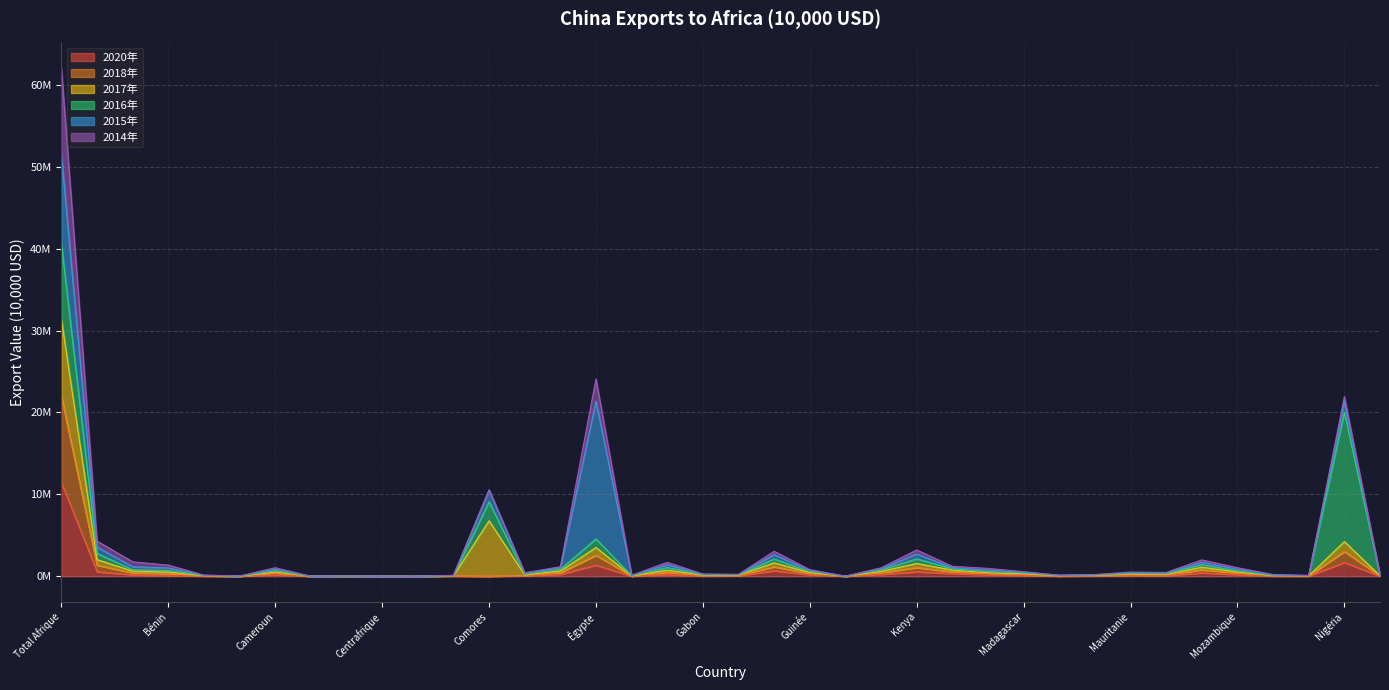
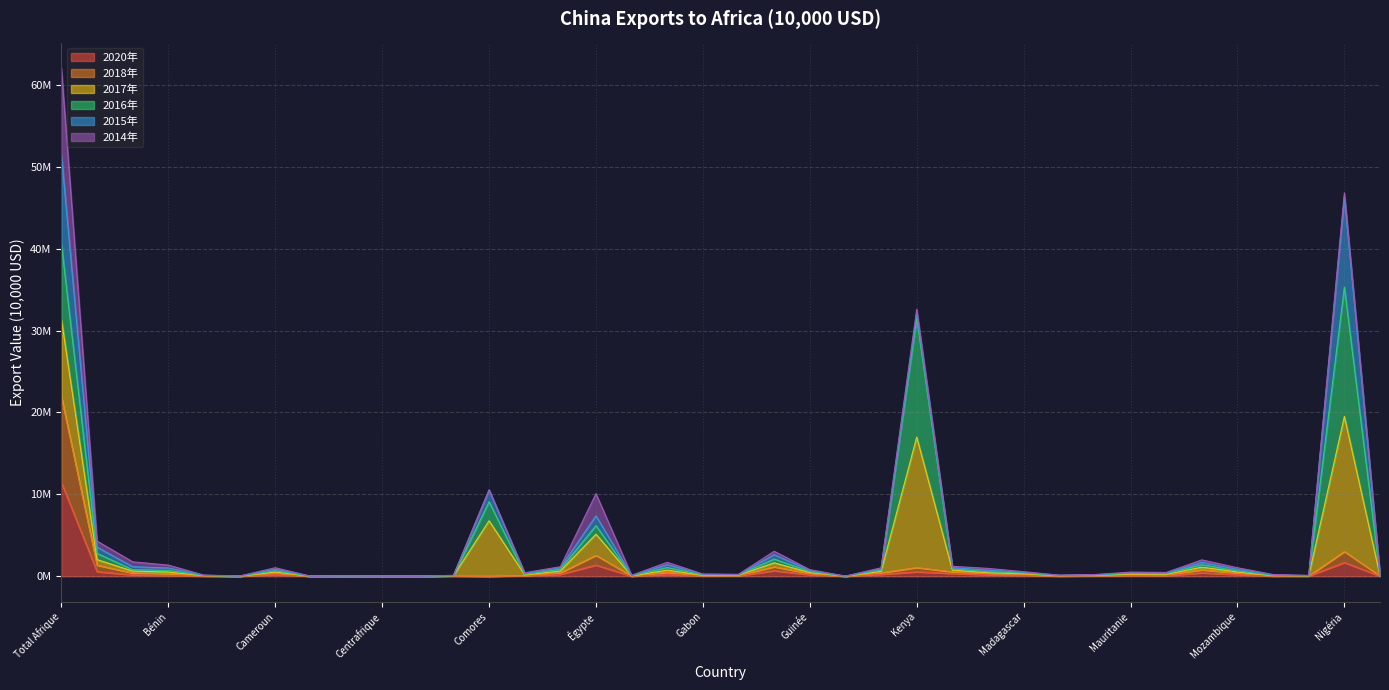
  {
    "2017年": {
      "Total Afrique": 9000000,
      "Comores": 7000000,
-     "Égypte": 1000000,
-     "Kenya": 1000000,
-     "Nigéria": 1000000
+     "Égypte": 3000000,
+     "Kenya": 16000000,
+     "Nigéria": 16000000
    },
    "2016年": {
      "Total Afrique": 9000000,
      "Comores": 2000000,
      "Égypte": 1000000,
-     "Kenya": 1000000,
+     "Kenya": 15000000,
      "Nigéria": 16000000
    },
    "2015年": {
      "Total Afrique": 11000000,
-     "Égypte": 17000000,
+     "Égypte": 1000000,
      "Kenya": 1000000,
-     "Nigéria": 1000000
+     "Nigéria": 11000000
    },
    "2014年": {
      "Total Afrique": 11000000,
      "Bénin": 0,
      "Égypte": 3000000,
      "Kenya": 0,
      "Nigéria": 1000000
    }
  }
